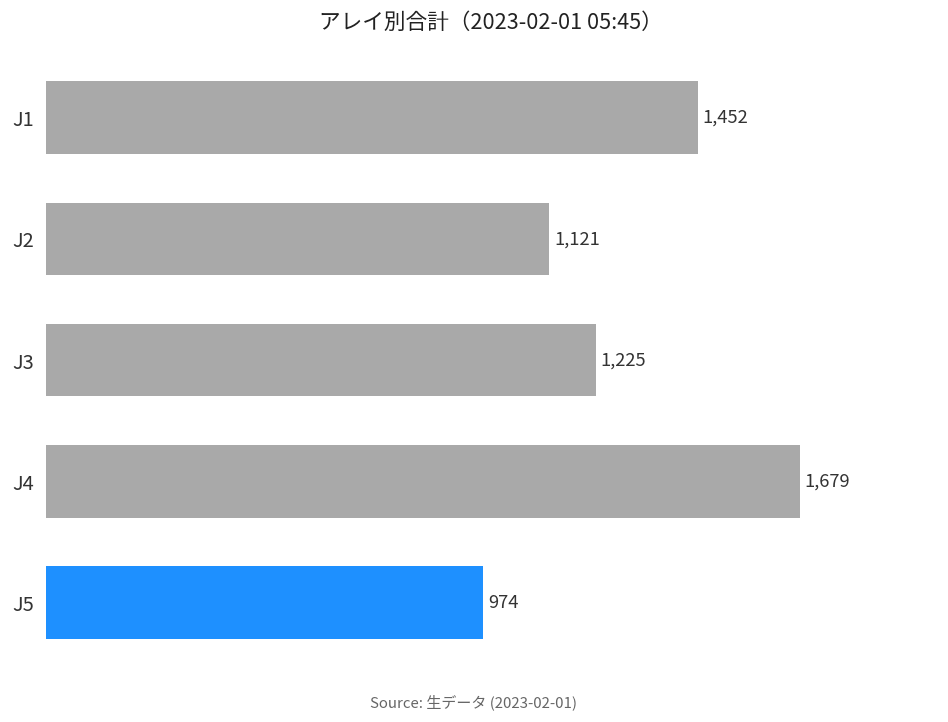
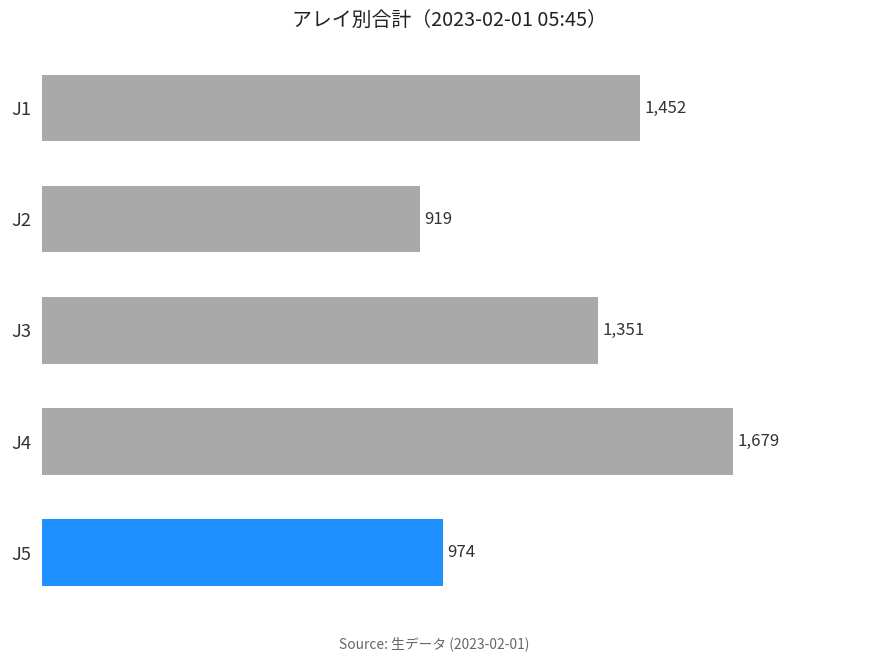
  {
    "J1": "1,452",
-   "J2": "1,121",
-   "J3": "1,225",
+   "J2": "919",
+   "J3": "1,351",
    "J4": "1,679",
    "J5": "974"
  }
